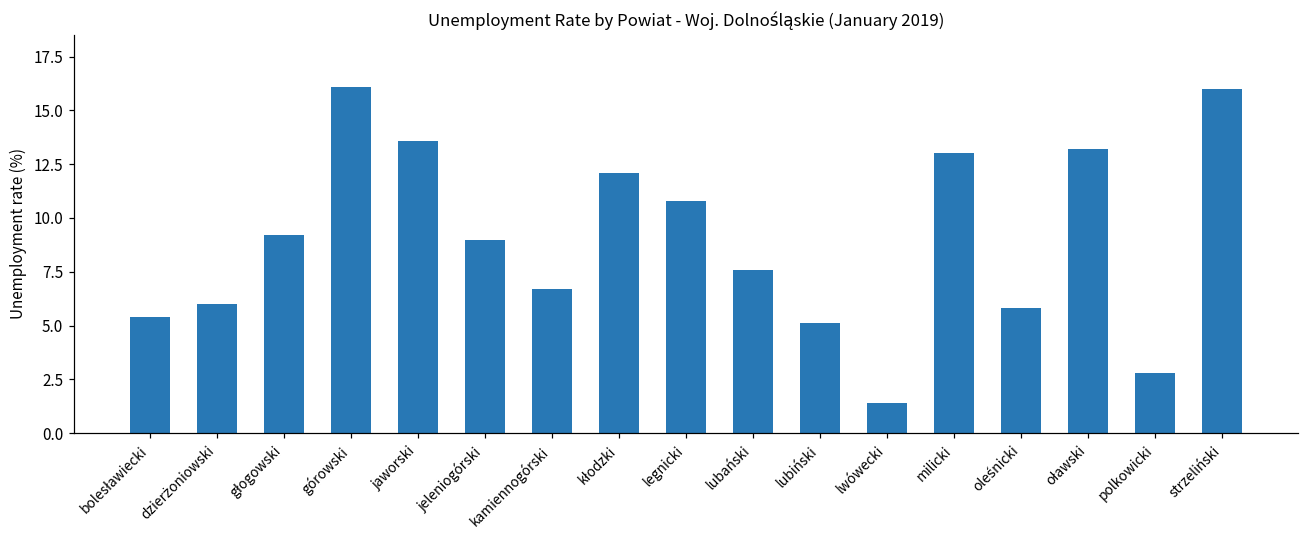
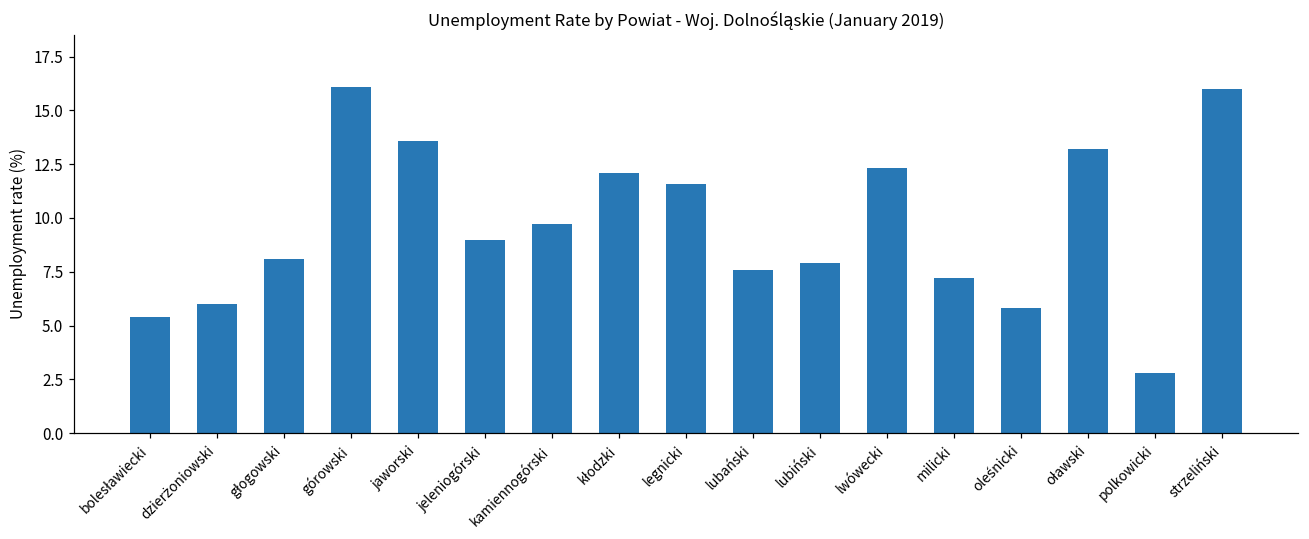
  {
    "bolesławiecki": 5.4,
    "dzierżoniowski": 6.0,
-   "głogowski": 9.2,
+   "głogowski": 8.1,
    "górowski": 16.1,
    "jaworski": 13.6,
    "jeleniogórski": 9.0,
-   "kamiennogórski": 6.7,
+   "kamiennogórski": 9.7,
    "kłodzki": 12.1,
-   "legnicki": 10.8,
+   "legnicki": 11.6,
    "lubański": 7.6,
-   "lubiński": 5.1,
-   "lwówecki": 1.4,
-   "milicki": 13.0,
+   "lubiński": 7.9,
+   "lwówecki": 12.3,
+   "milicki": 7.2,
    "oleśnicki": 5.8,
    "oławski": 13.2,
    "polkowicki": 2.8,
    "strzeliński": 16.0
  }
